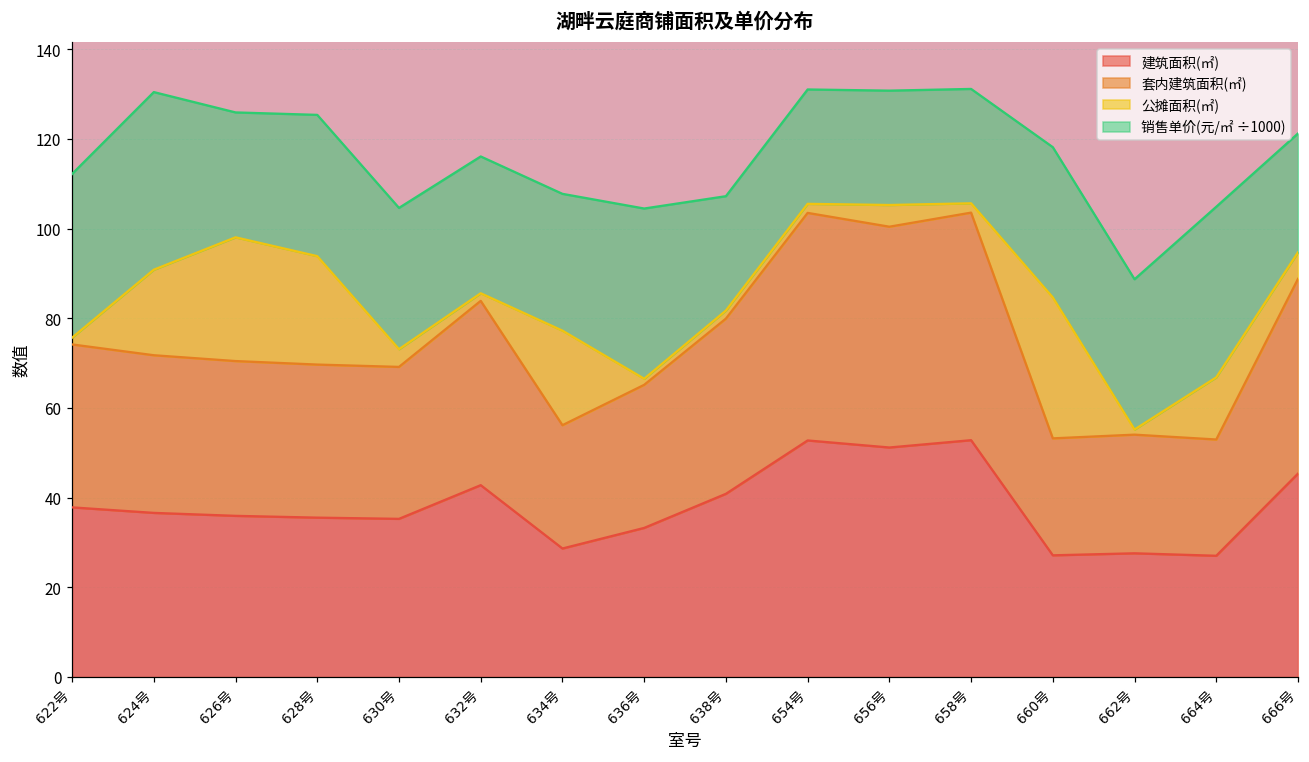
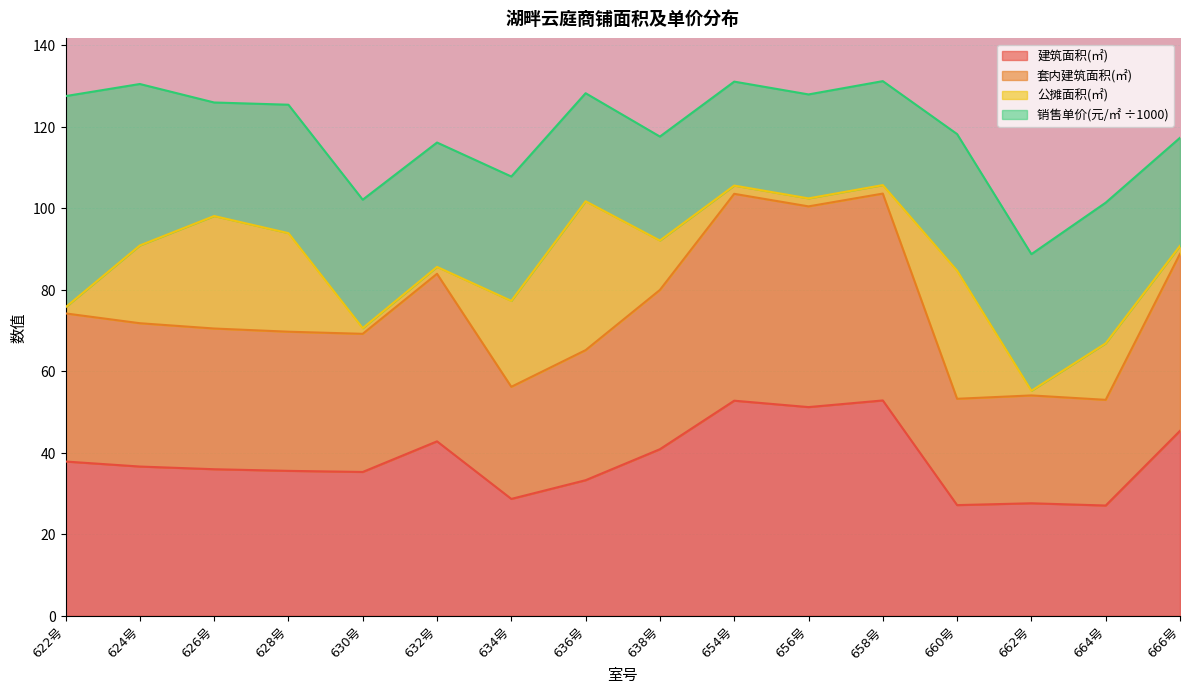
  {
    "公摊面积(㎡)": {
      "622号": 2,
      "624号": 19,
      "626号": 28,
      "628号": 24,
-     "630号": 4,
+     "630号": 1,
      "632号": 2,
      "634号": 21,
-     "636号": 1,
-     "638号": 2,
+     "636号": 37,
+     "638号": 12,
      "654号": 2,
-     "656号": 5,
+     "656号": 2,
      "658号": 2,
      "660号": 31,
      "662号": 1,
      "664号": 14,
-     "666号": 6
+     "666号": 2
    },
    "销售单价(元/㎡ ÷1000)": {
-     "622号": 37,
+     "622号": 52,
      "624号": 40,
      "626号": 28,
      "628号": 32,
      "630号": 32,
      "632号": 31,
      "634号": 31,
-     "636号": 38,
+     "636号": 27,
      "638号": 26,
      "654号": 26,
      "656号": 26,
      "658号": 26,
      "660号": 34,
      "662号": 34,
-     "664号": 38,
+     "664号": 35,
      "666号": 27
    }
  }
